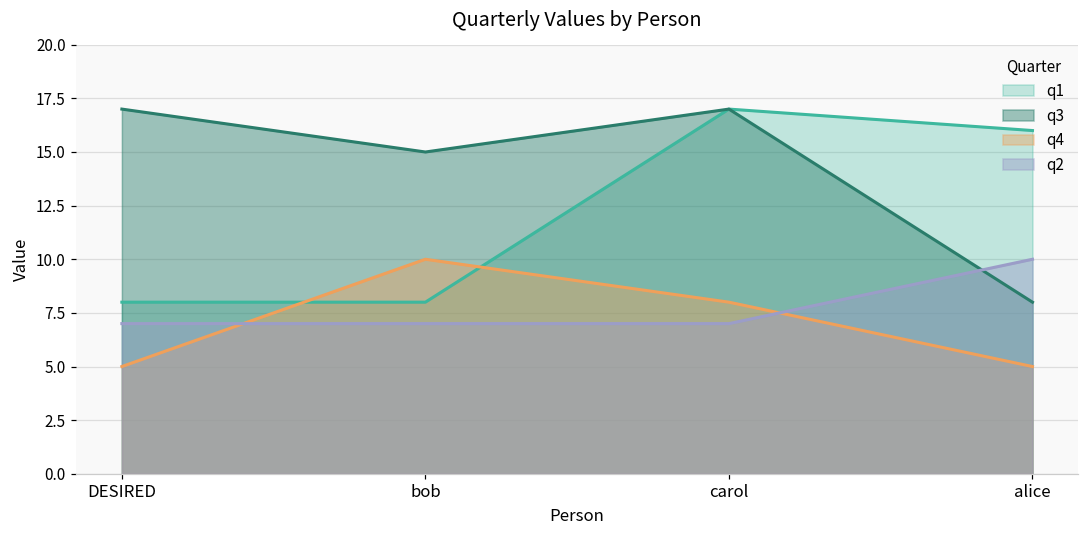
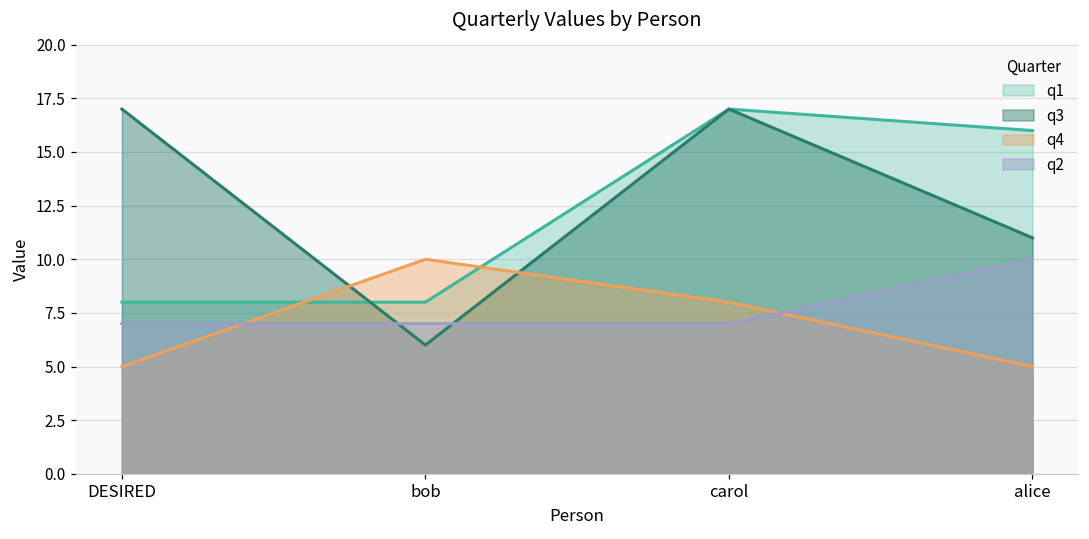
  {
    "q3": {
      "DESIRED": 17,
-     "bob": 15,
-     "alice": 8
+     "bob": 6,
+     "alice": 11
    },
    "q4": {
      "DESIRED": 5,
      "bob": 10,
      "carol": 8,
      "alice": 5
    }
  }
